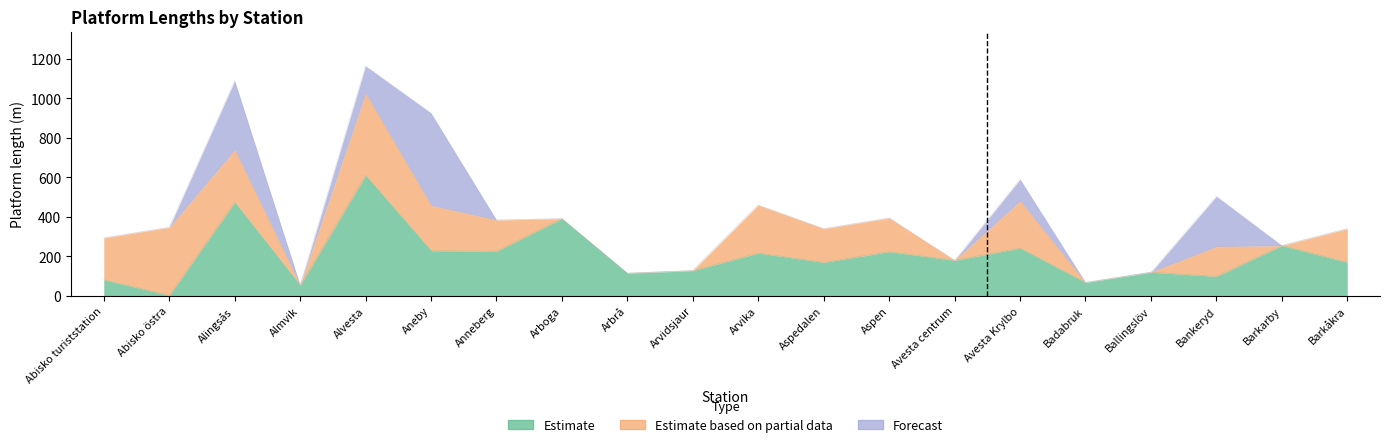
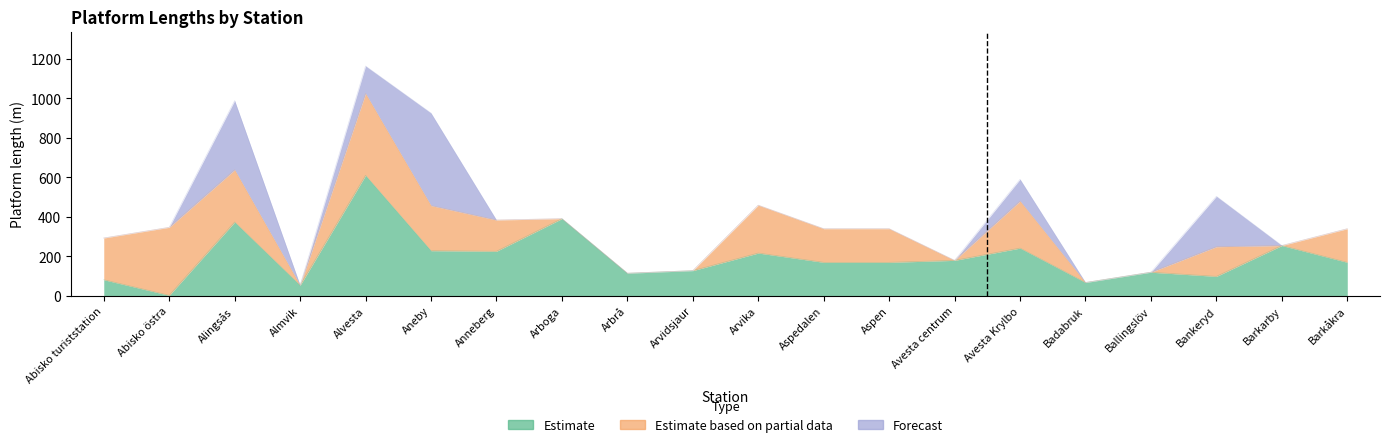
  {
    "Estimate": {
      "Abisko turiststation": 80,
      "Abisko östra": 0,
-     "Alingsås": 470,
+     "Alingsås": 370,
      "Alvesta": 610,
      "Aneby": 230,
      "Anneberg": 230,
      "Arvika": 220,
      "Aspedalen": 170,
-     "Aspen": 220,
+     "Aspen": 170,
      "Avesta Krylbo": 240,
      "Bankeryd": 100,
      "Barkåkra": 170
    },
    "Estimate based on partial data": {
      "Alingsås": 260,
      "Alvesta": 410,
      "Aneby": 230,
      "Avesta Krylbo": 240,
      "Bankeryd": 150
    },
    "Forecast": {
      "Alingsås": 350,
      "Alvesta": 140,
      "Aneby": 470,
      "Avesta Krylbo": 110,
      "Bankeryd": 260
    }
  }
